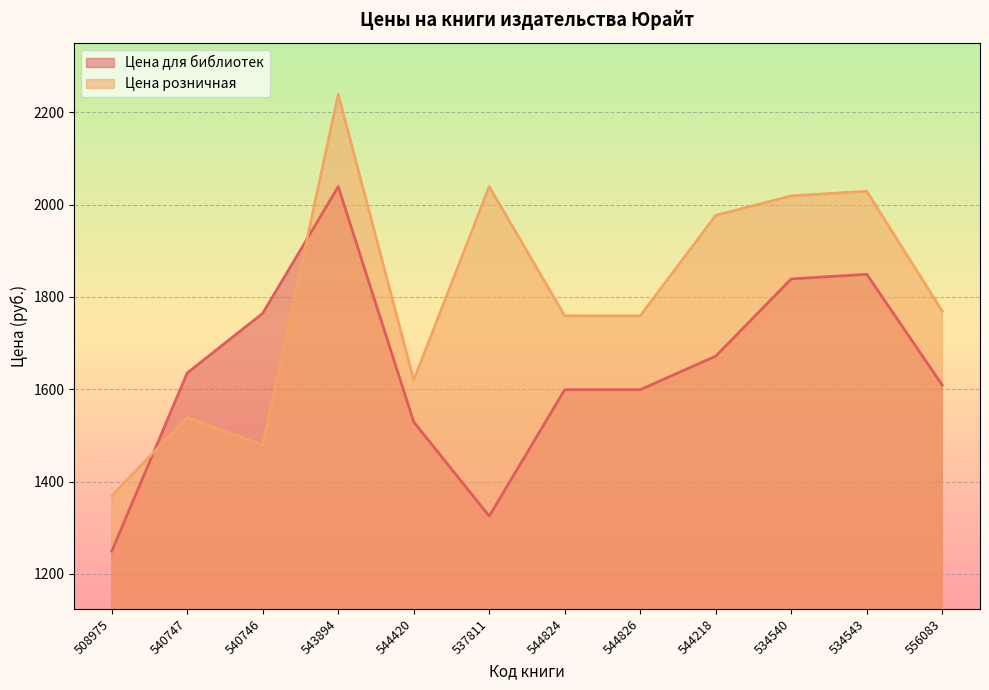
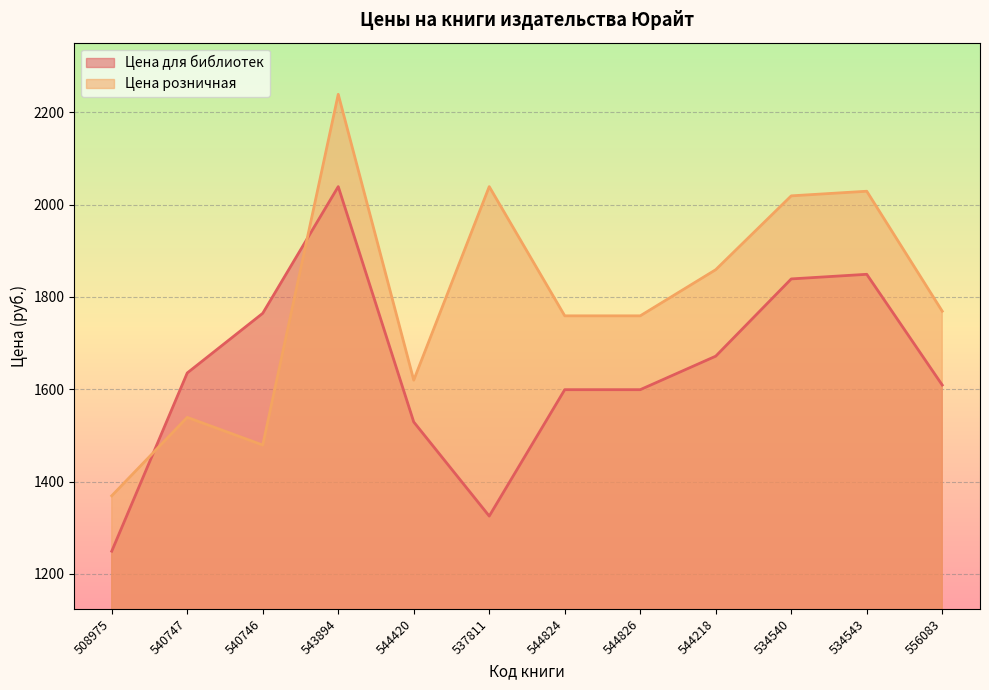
  {
    "Цена для библиотек": {
      "508975": 1250,
      "540747": 1640,
      "540746": 1760,
      "543894": 2040,
      "544420": 1530,
      "537811": 1330,
      "544824": 1600,
      "544826": 1600,
      "544218": 1670,
      "534540": 1840,
      "534543": 1850,
      "556083": 1610
    },
    "Цена розничная": {
      "508975": 1370,
      "540747": 1540,
      "540746": 1480,
      "543894": 2240,
      "544420": 1620,
      "537811": 2040,
      "544824": 1760,
      "544826": 1760,
-     "544218": 1980,
+     "544218": 1860,
      "534540": 2020,
      "534543": 2030,
      "556083": 1770
    }
  }
